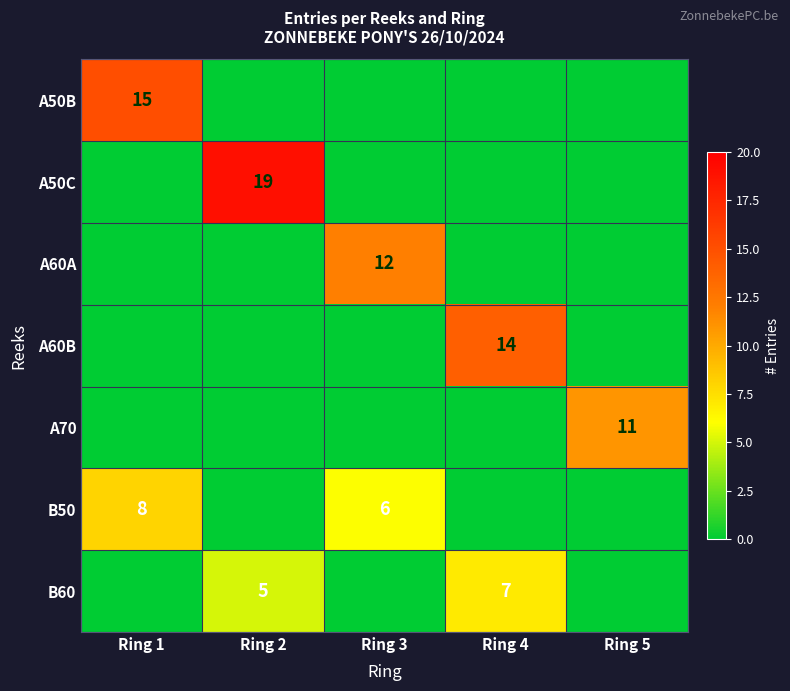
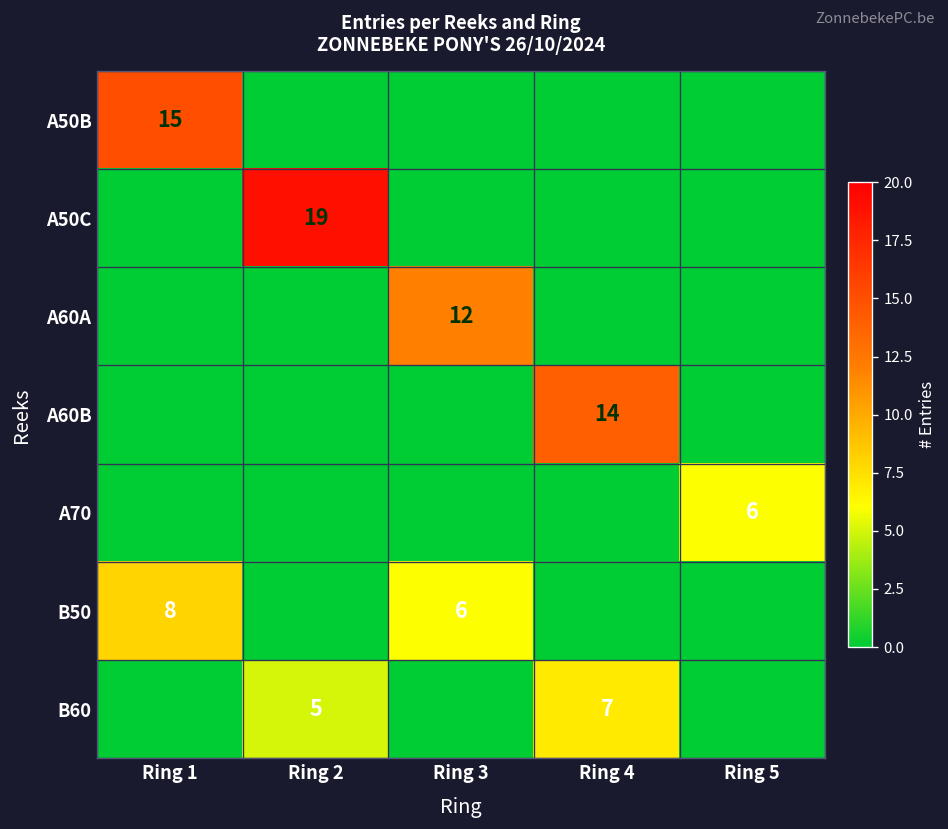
  {
    "A50B": {
      "Ring 1": 15
    },
    "A50C": {
      "Ring 2": 19
    },
    "A60A": {
      "Ring 3": 12
    },
    "A60B": {
      "Ring 4": 14
    },
    "A70": {
-     "Ring 5": 11
+     "Ring 5": 6
    },
    "B50": {
      "Ring 1": 8,
      "Ring 3": 6
    },
    "B60": {
      "Ring 2": 5,
      "Ring 4": 7
    }
  }
